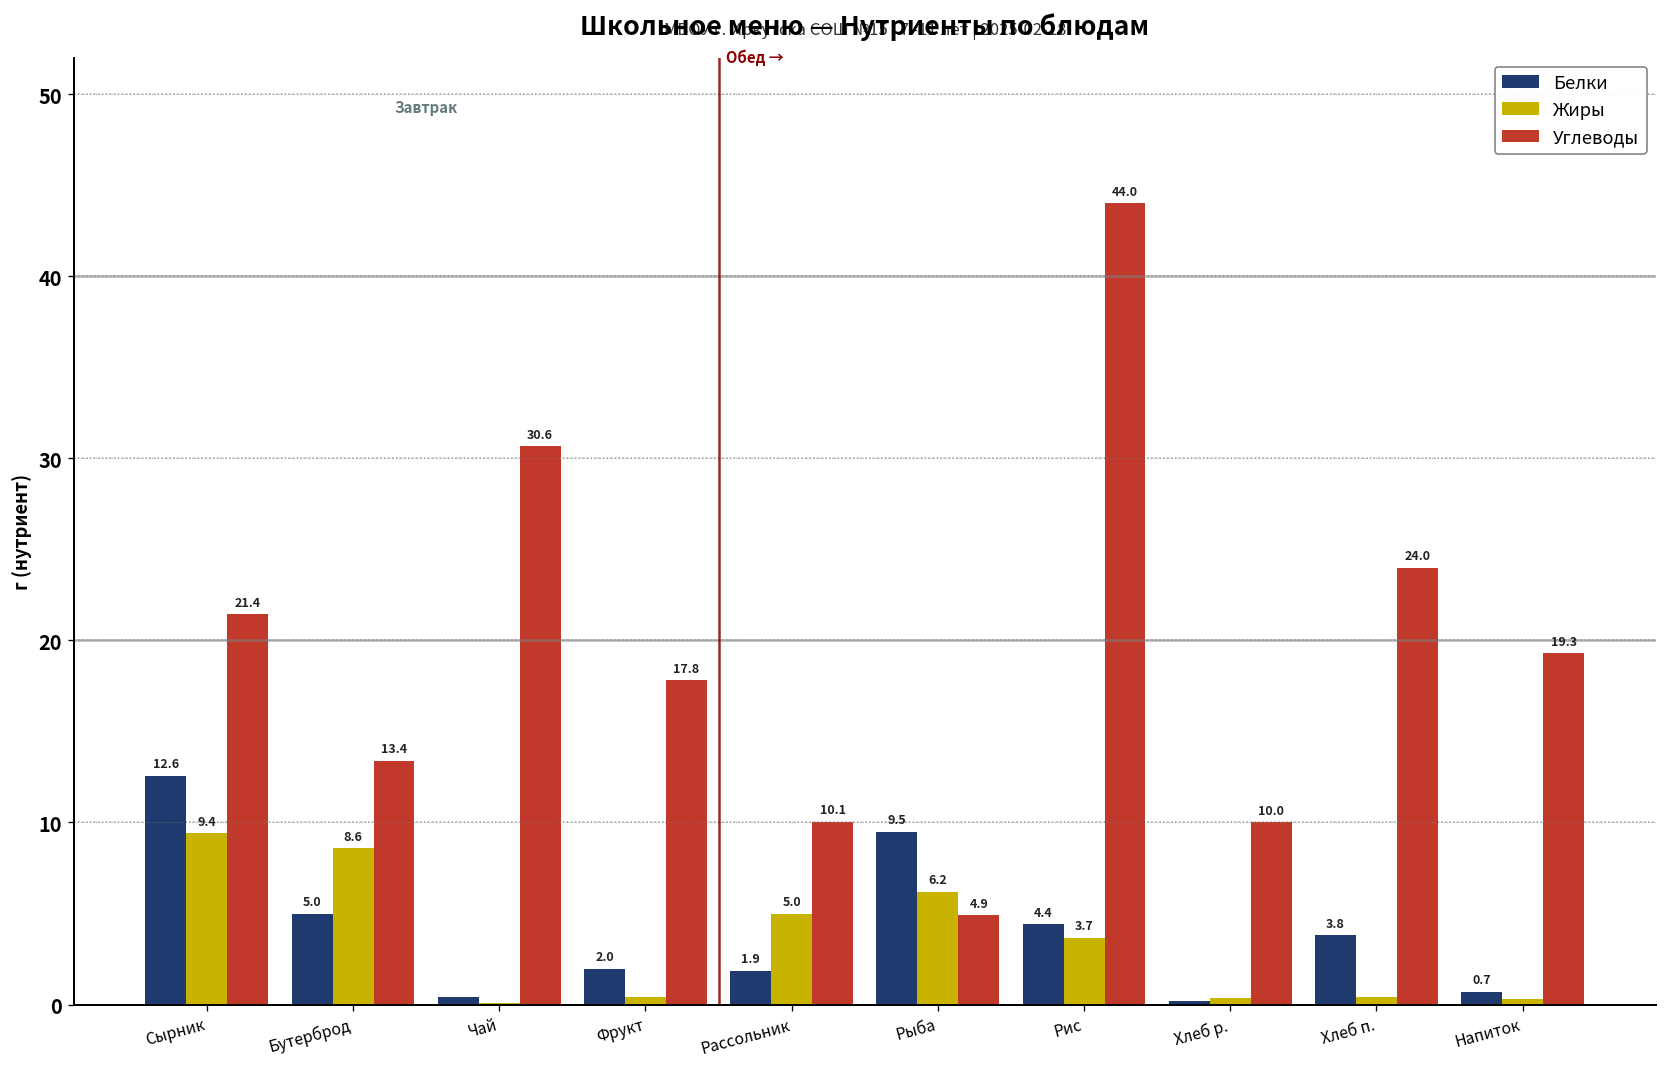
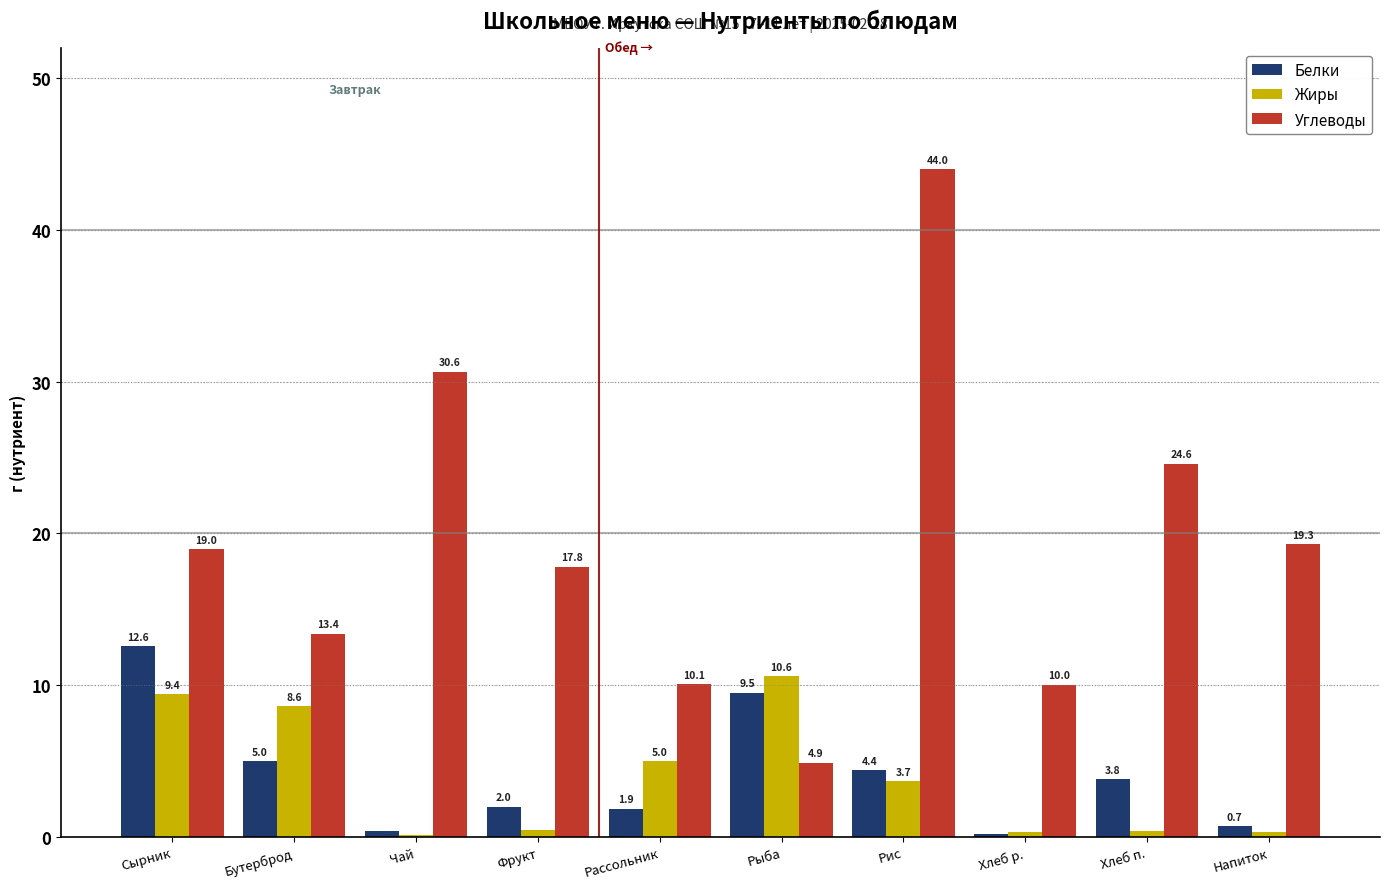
  {
    "Белки": {
      "Сырник": 12.6,
      "Бутерброд": 5.0,
      "Фрукт": 2.0,
      "Рассольник": 1.9,
      "Рыба": 9.5,
      "Рис": 4.4,
      "Хлеб п.": 3.8,
      "Напиток": 0.7
    },
    "Жиры": {
      "Сырник": 9.4,
      "Бутерброд": 8.6,
      "Рассольник": 5.0,
-     "Рыба": 6.2,
+     "Рыба": 10.6,
      "Рис": 3.7
    },
    "Углеводы": {
-     "Сырник": 21.4,
+     "Сырник": 19.0,
      "Бутерброд": 13.4,
      "Чай": 30.6,
      "Фрукт": 17.8,
      "Рассольник": 10.1,
      "Рыба": 4.9,
      "Рис": 44.0,
      "Хлеб р.": 10.0,
-     "Хлеб п.": 24.0,
+     "Хлеб п.": 24.6,
      "Напиток": 19.3
    }
  }
